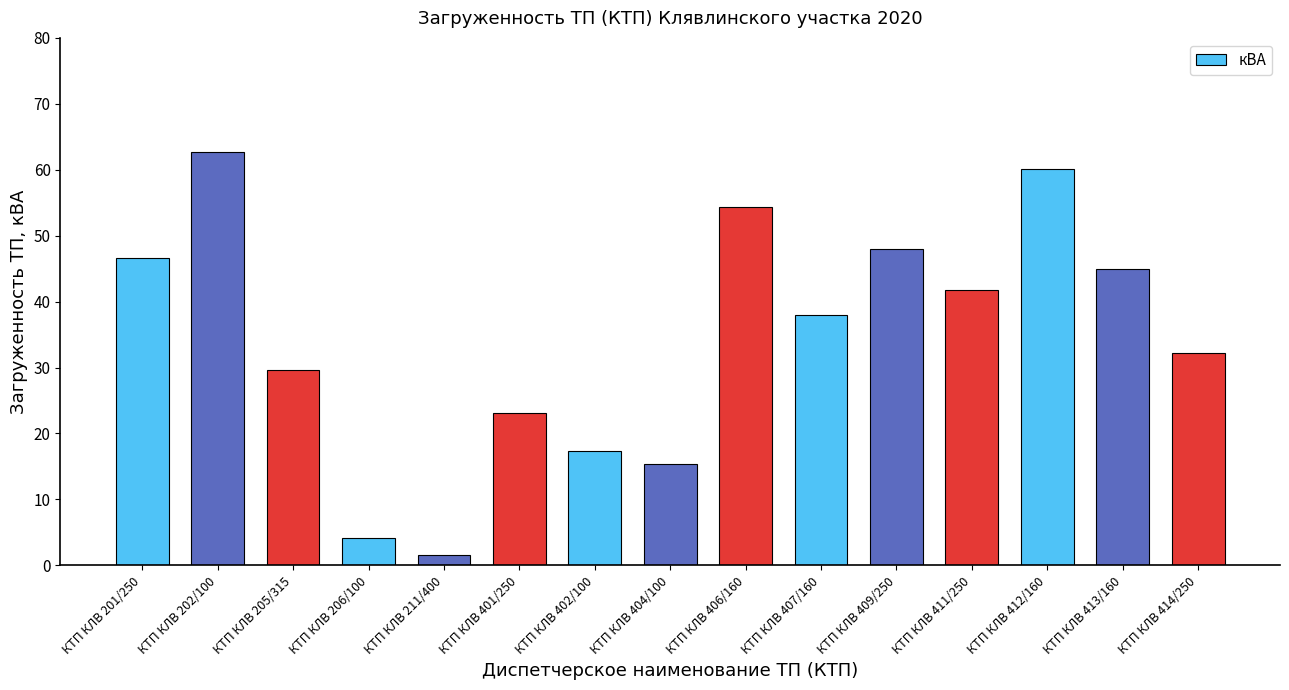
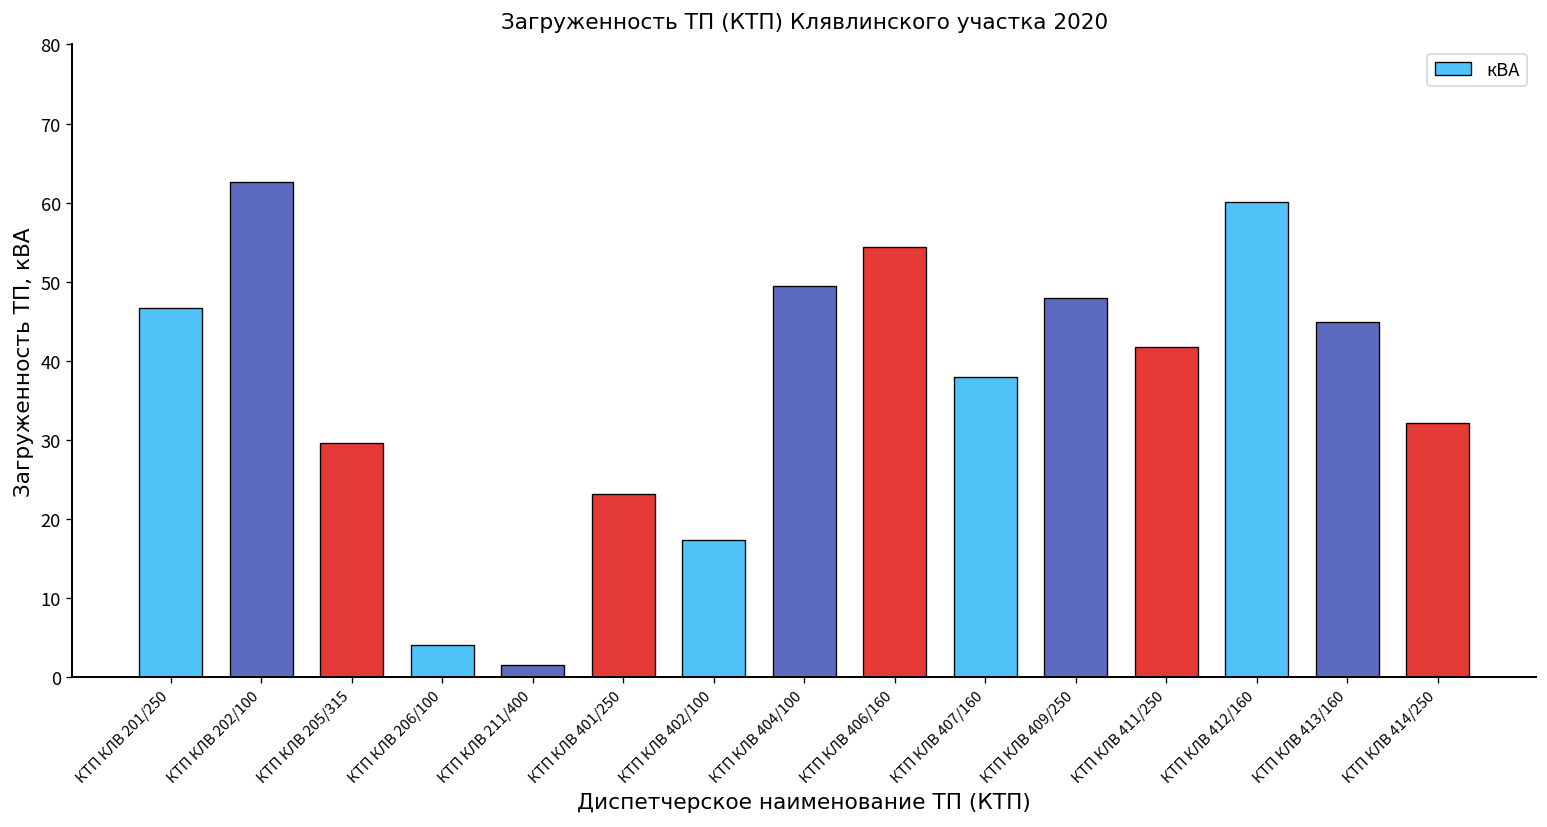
  {
    "КТП КЛВ 201/250": 47,
    "КТП КЛВ 202/100": 63,
    "КТП КЛВ 205/315": 30,
    "КТП КЛВ 206/100": 4,
    "КТП КЛВ 211/400": 2,
    "КТП КЛВ 401/250": 23,
    "КТП КЛВ 402/100": 17,
-   "КТП КЛВ 404/100": 15,
+   "КТП КЛВ 404/100": 50,
    "КТП КЛВ 406/160": 54,
    "КТП КЛВ 407/160": 38,
    "КТП КЛВ 409/250": 48,
    "КТП КЛВ 411/250": 42,
    "КТП КЛВ 412/160": 60,
    "КТП КЛВ 413/160": 45,
    "КТП КЛВ 414/250": 32
  }
